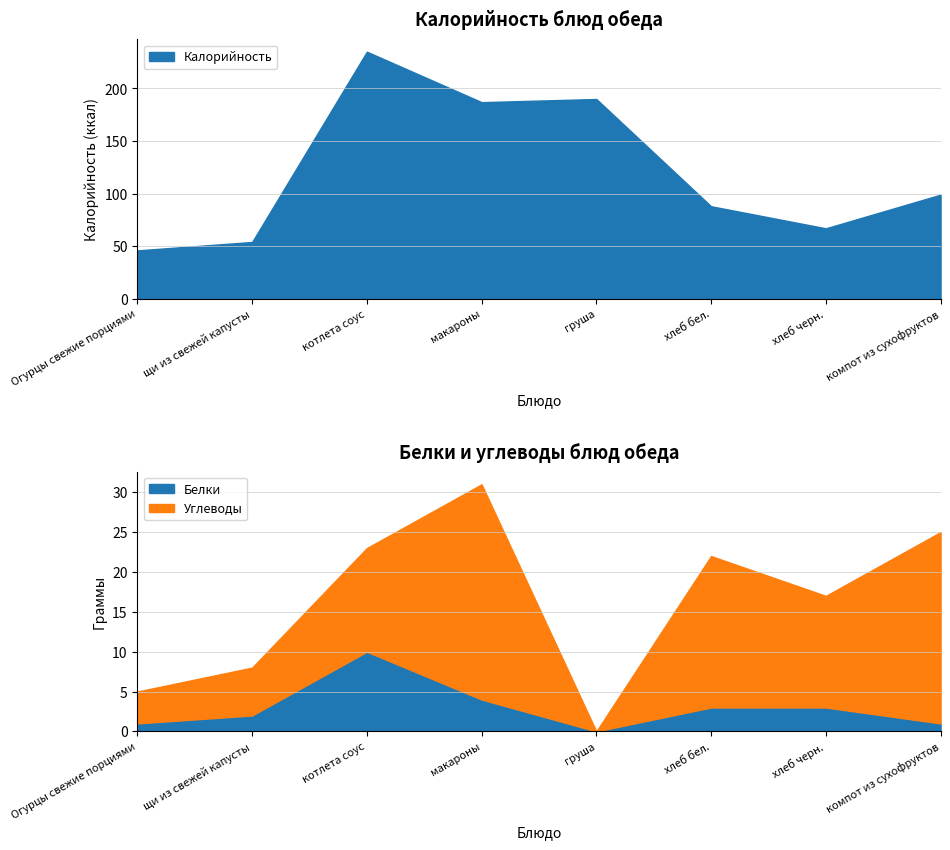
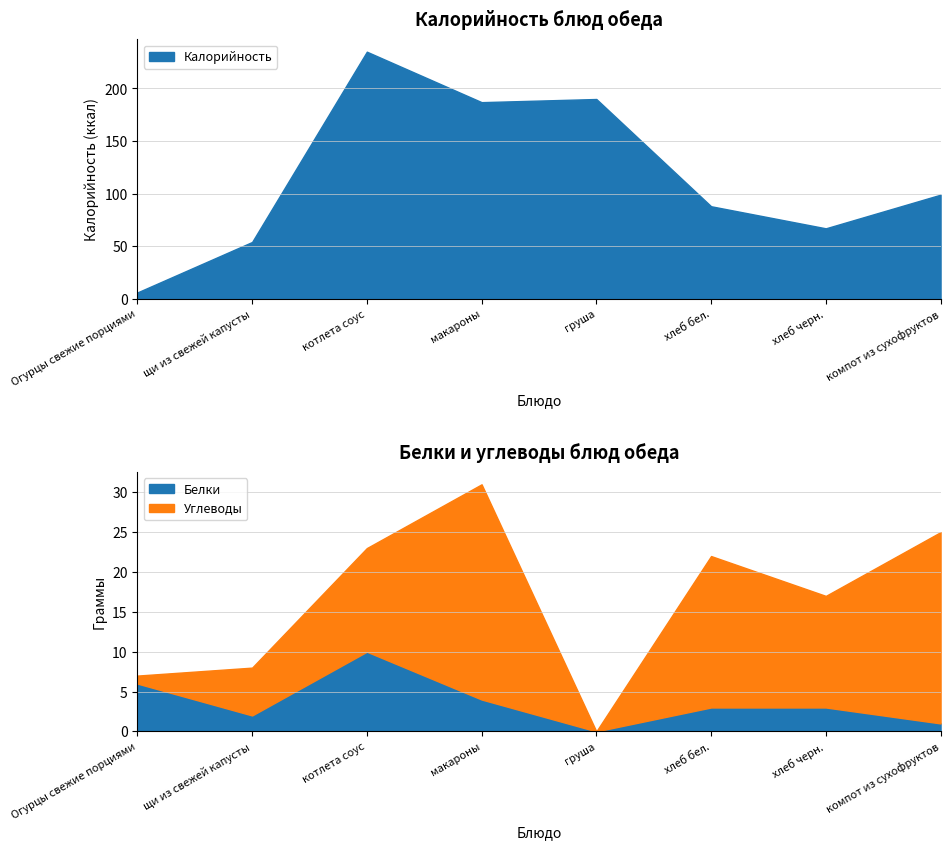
  {
    "Калорийность блюд обеда": {
-     "Огурцы свежие порциями": 46,
+     "Огурцы свежие порциями": 6,
      "щи из свежей капусты": 54,
      "котлета соус": 235,
      "макароны": 187,
      "груша": 190,
      "хлеб бел.": 88,
      "хлеб черн.": 67,
      "компот из сухофруктов": 99
    },
    "Белки и углеводы блюд обеда": {
      "Белки": {
-       "Огурцы свежие порциями": 1
+       "Огурцы свежие порциями": 6
      },
      "Углеводы": {
-       "Огурцы свежие порциями": 4,
+       "Огурцы свежие порциями": 1,
        "щи из свежей капусты": 6,
        "котлета соус": 13,
        "макароны": 27,
        "хлеб бел.": 19,
        "хлеб черн.": 14,
        "компот из сухофруктов": 24
      }
    }
  }
